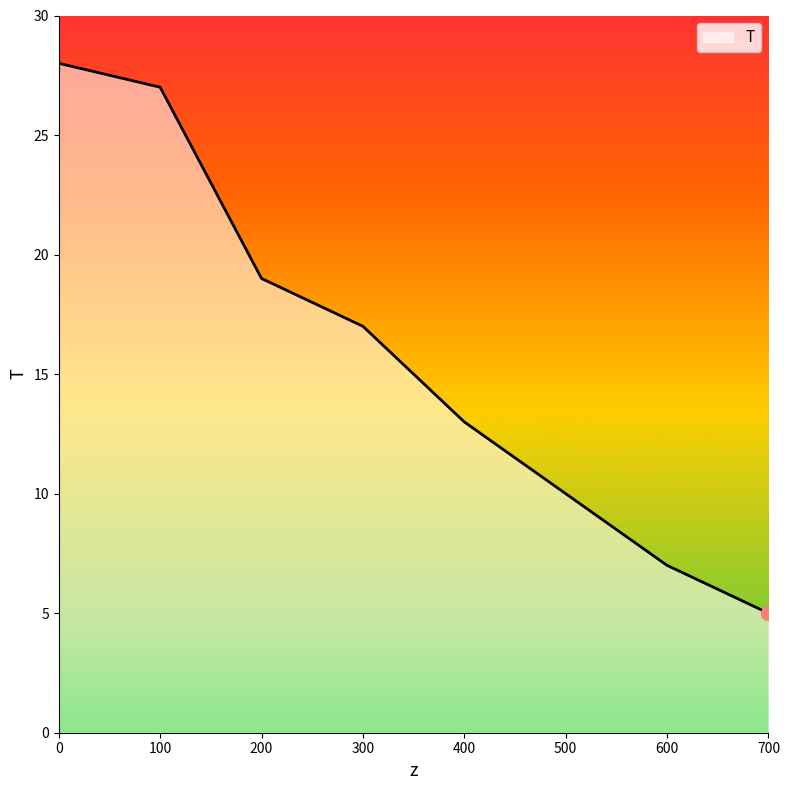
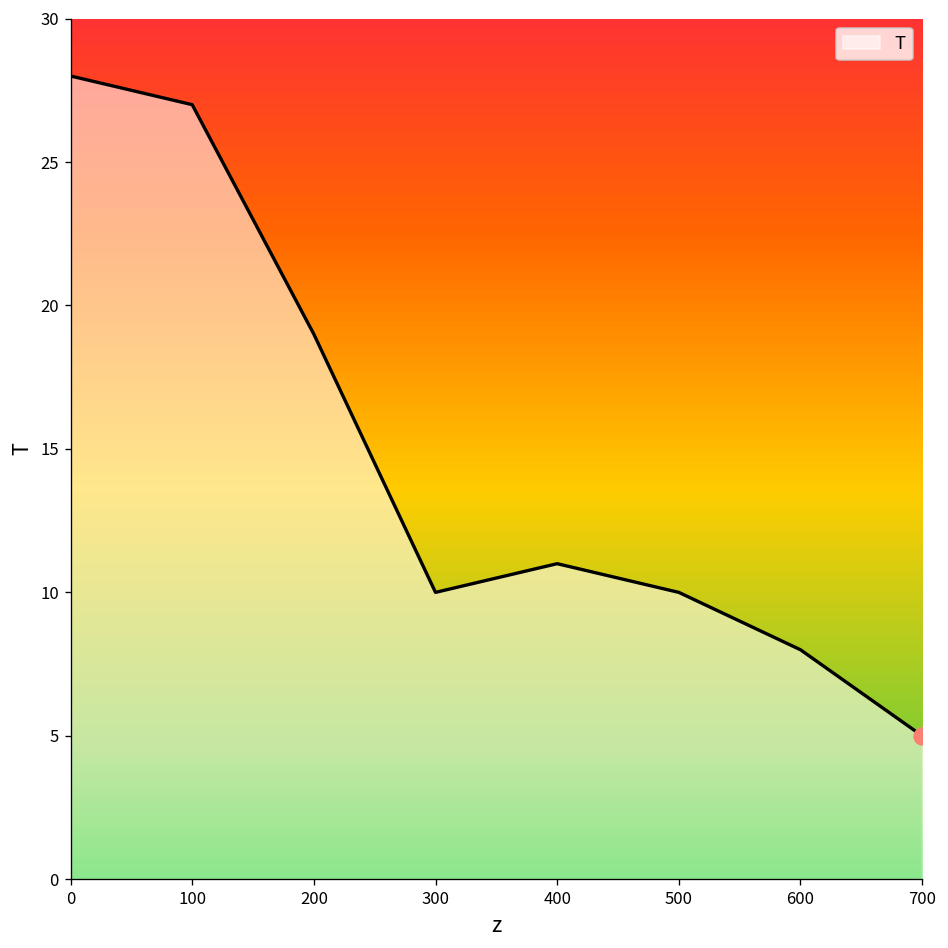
  {
    "T": {
      "0": 28,
      "100": 27,
      "200": 19,
-     "300": 17,
-     "400": 13,
+     "300": 10,
+     "400": 11,
      "500": 10,
-     "600": 7
+     "600": 8
    }
  }
